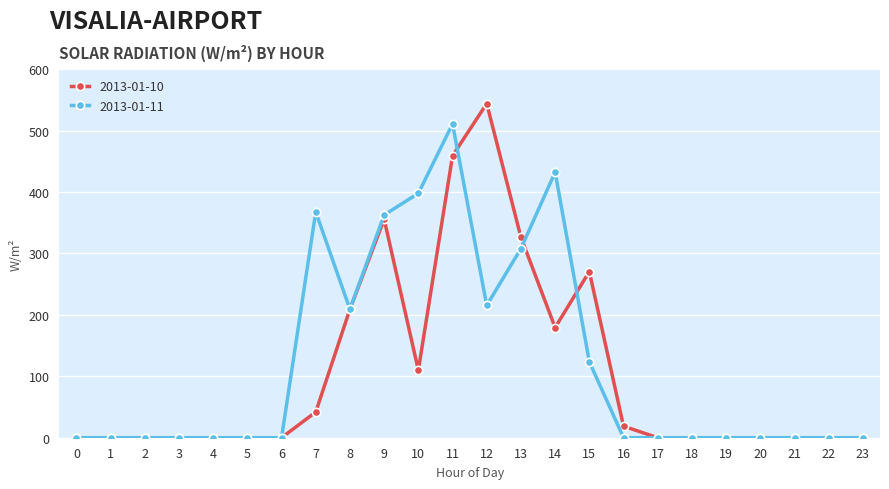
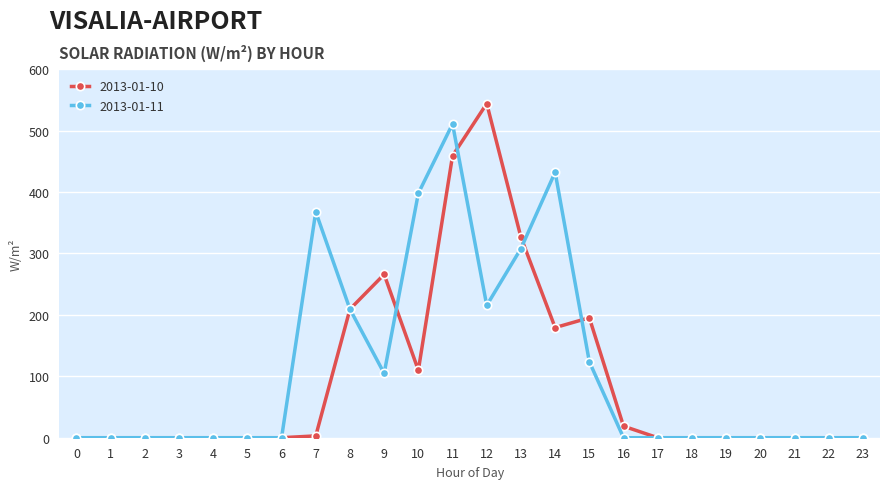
  {
    "2013-01-10": {
-     "7": 40,
-     "9": 360,
+     "7": 0,
+     "9": 270,
      "10": 110,
      "11": 460,
      "12": 540,
      "13": 330,
      "14": 180,
-     "15": 270,
+     "15": 200,
      "16": 20
    },
    "2013-01-11": {
      "7": 370,
-     "9": 360,
+     "9": 100,
      "10": 400,
      "11": 510,
      "12": 220,
      "13": 310,
      "14": 430,
      "15": 120,
      "16": 0
    }
  }
